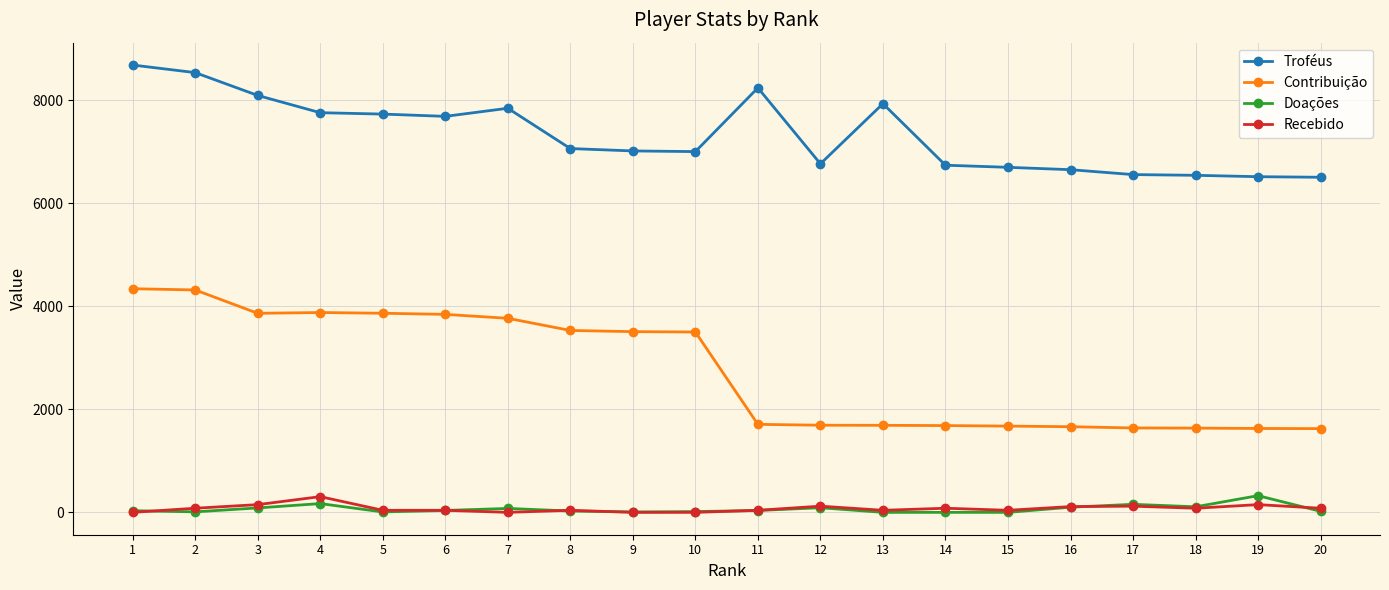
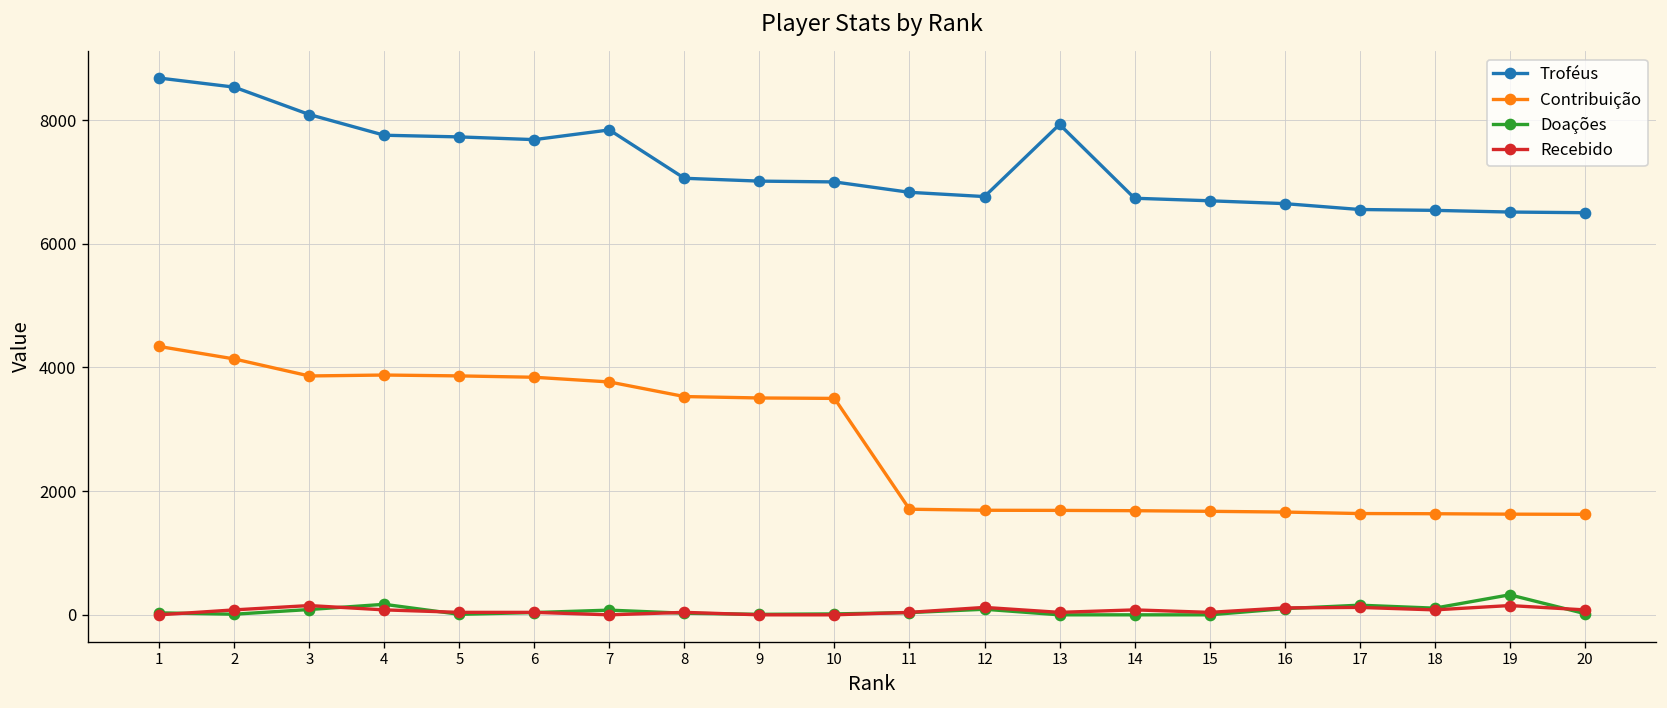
  {
    "Troféus": {
      "1": 8700,
      "2": 8500,
      "3": 8100,
      "4": 7800,
      "5": 7700,
      "6": 7700,
      "7": 7800,
      "8": 7100,
      "9": 7000,
      "10": 7000,
-     "11": 8200,
+     "11": 6800,
      "12": 6800,
      "13": 7900,
      "14": 6700,
      "15": 6700,
      "16": 6700,
      "17": 6600,
      "18": 6500,
      "19": 6500,
      "20": 6500
    },
    "Contribuição": {
      "1": 4300,
-     "2": 4300,
+     "2": 4100,
      "3": 3900,
      "4": 3900,
      "5": 3900,
      "6": 3800,
      "7": 3800,
      "8": 3500,
      "9": 3500,
      "10": 3500,
      "11": 1700,
      "12": 1700,
      "13": 1700,
      "14": 1700,
      "15": 1700,
      "16": 1700,
      "17": 1600,
      "18": 1600,
      "19": 1600,
      "20": 1600
    },
    "Doações": {
      "2": 0,
      "3": 100,
      "4": 200,
      "7": 100,
      "14": 0,
      "19": 300,
      "20": 0
    },
    "Recebido": {
      "2": 100,
      "3": 200,
-     "4": 300,
+     "4": 100,
      "7": 0,
      "14": 100,
      "19": 200,
      "20": 100
    }
  }
